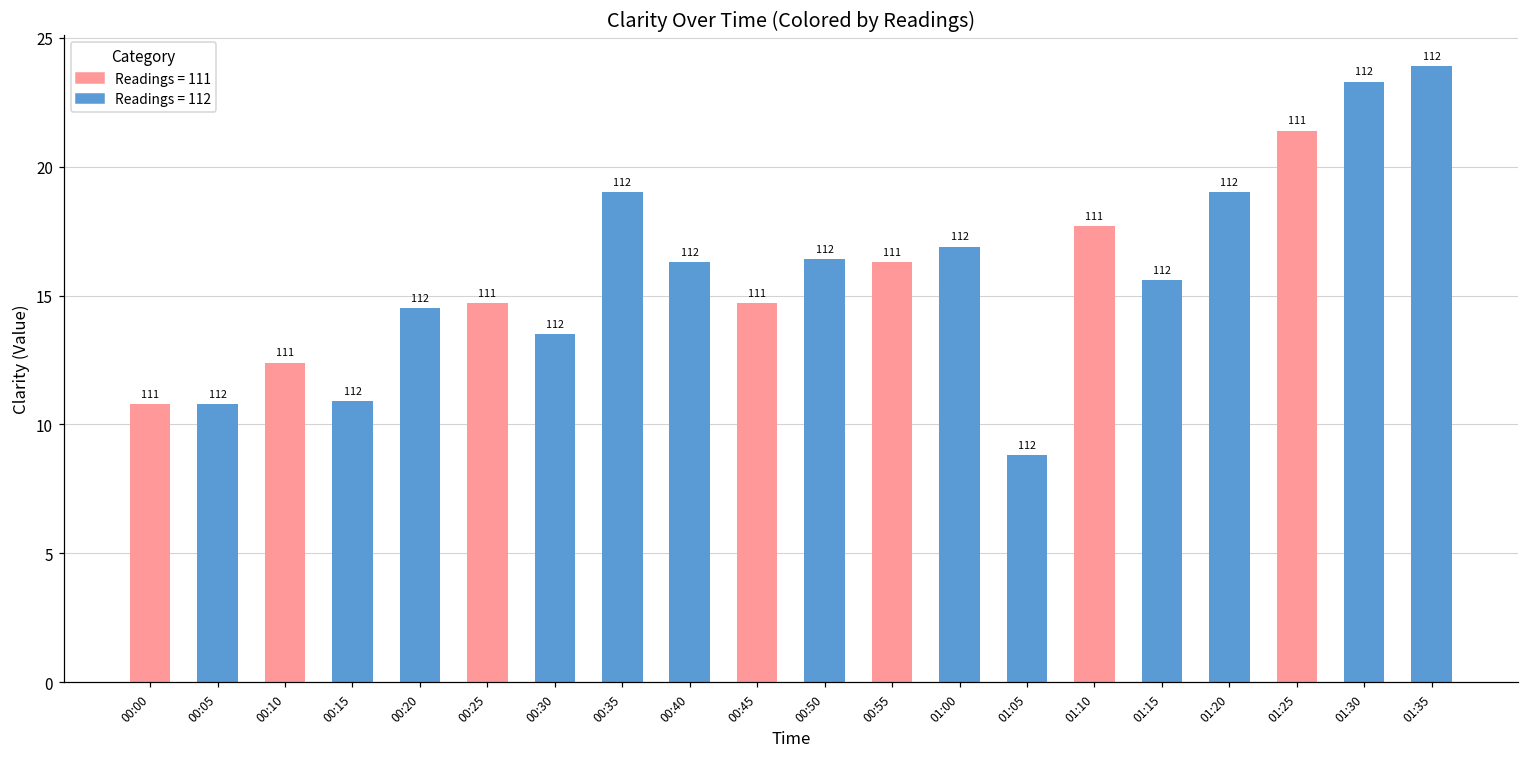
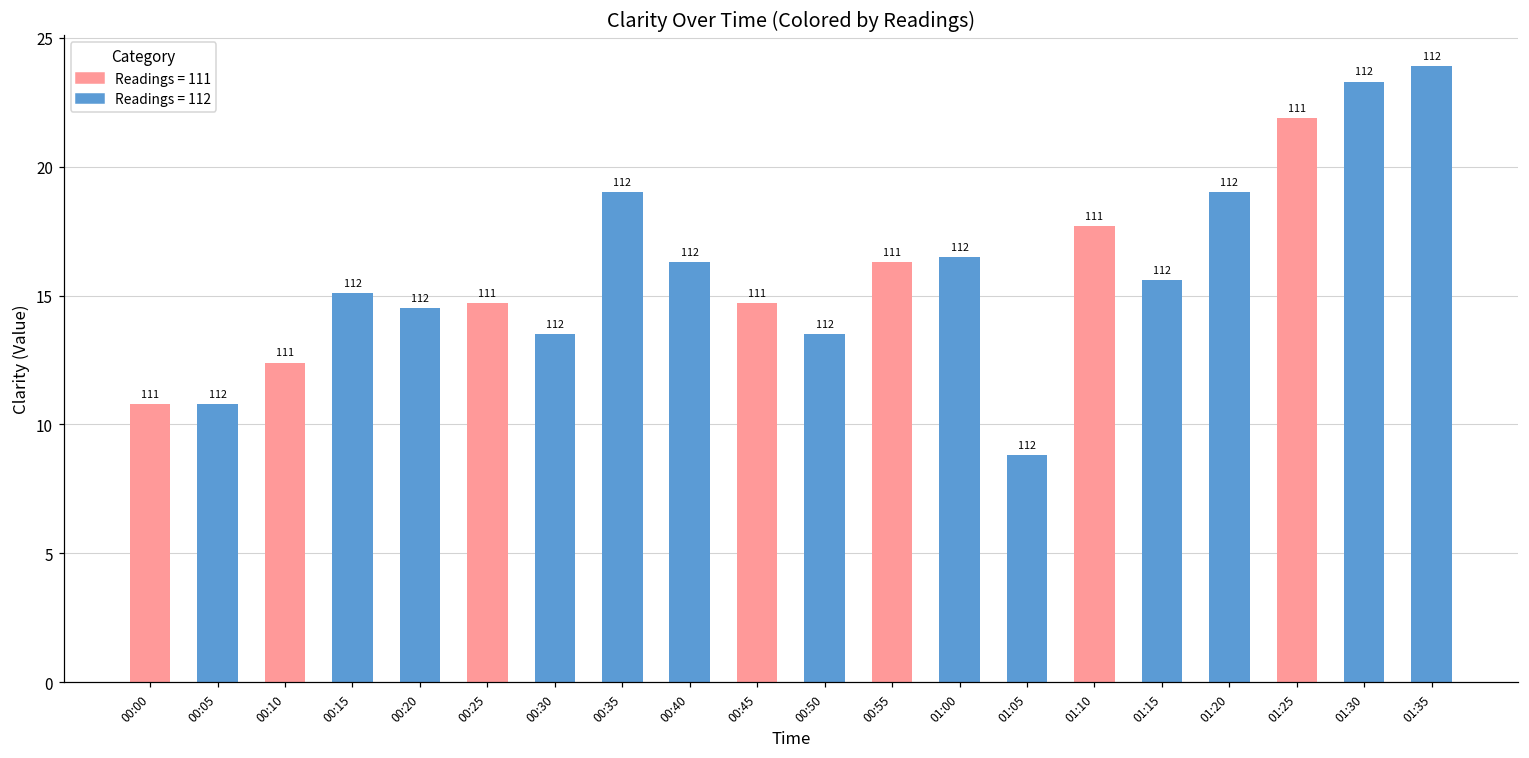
  {
-   "00:15": 10.9,
-   "00:50": 16.4,
-   "01:00": 16.9,
-   "01:25": 21.4
+   "00:15": 15.1,
+   "00:50": 13.5,
+   "01:00": 16.5,
+   "01:25": 21.9
  }
